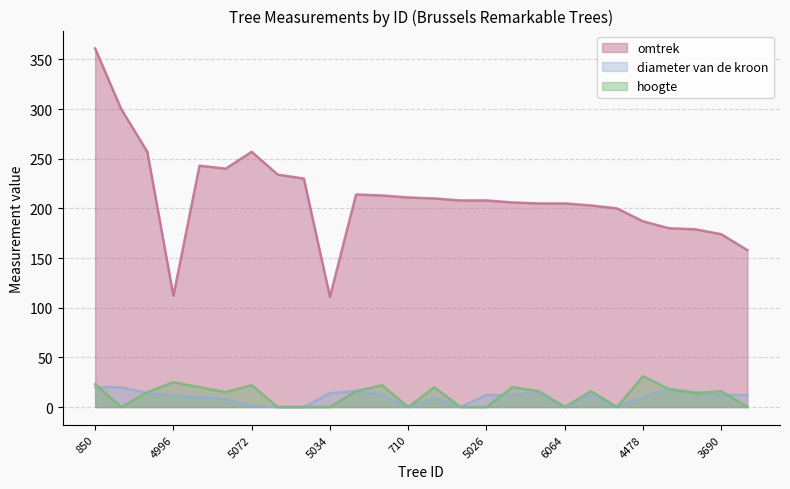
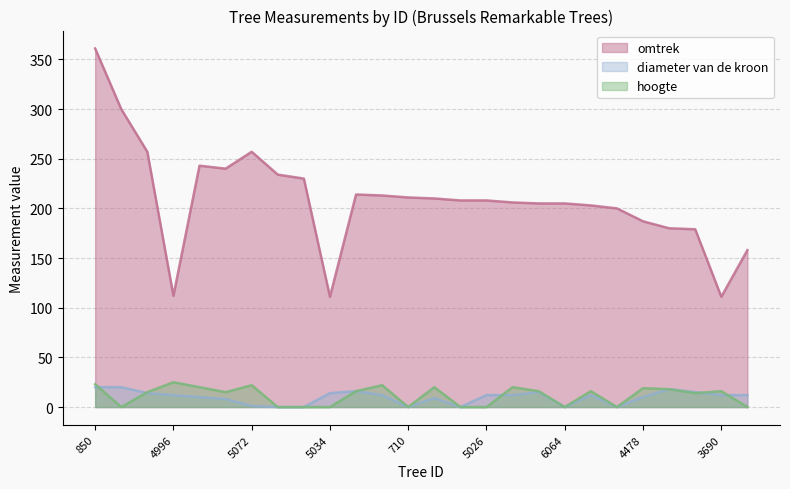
  {
    "omtrek": {
      "850": 360,
      "4996": 110,
      "5072": 260,
      "5034": 110,
      "710": 210,
      "5026": 210,
      "6064": 210,
      "4478": 190,
-     "3690": 170
+     "3690": 110
    },
    "diameter van de kroon": {
      "850": 20,
      "4996": 10,
      "5072": 0,
      "5034": 10,
      "5026": 10,
      "4478": 10,
      "3690": 10
    },
    "hoogte": {
      "850": 20,
      "4996": 30,
      "5072": 20,
      "5034": 0,
      "5026": 0,
-     "4478": 30,
+     "4478": 20,
      "3690": 20
    }
  }
